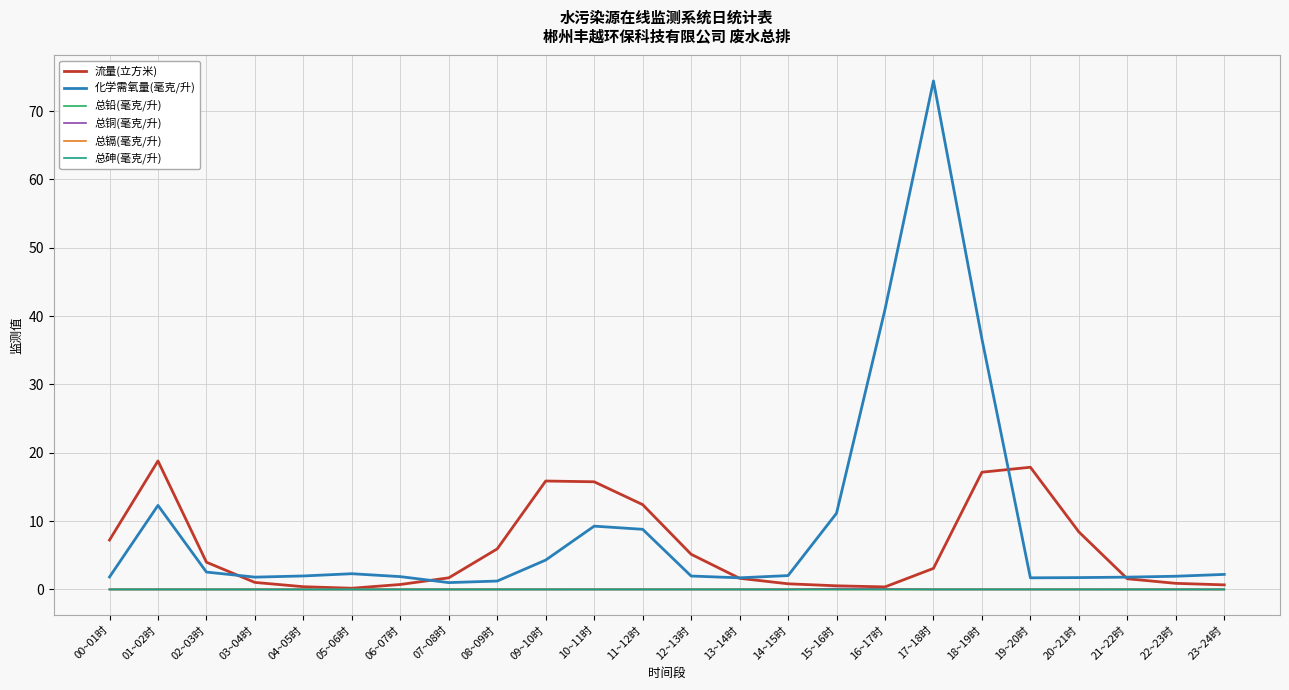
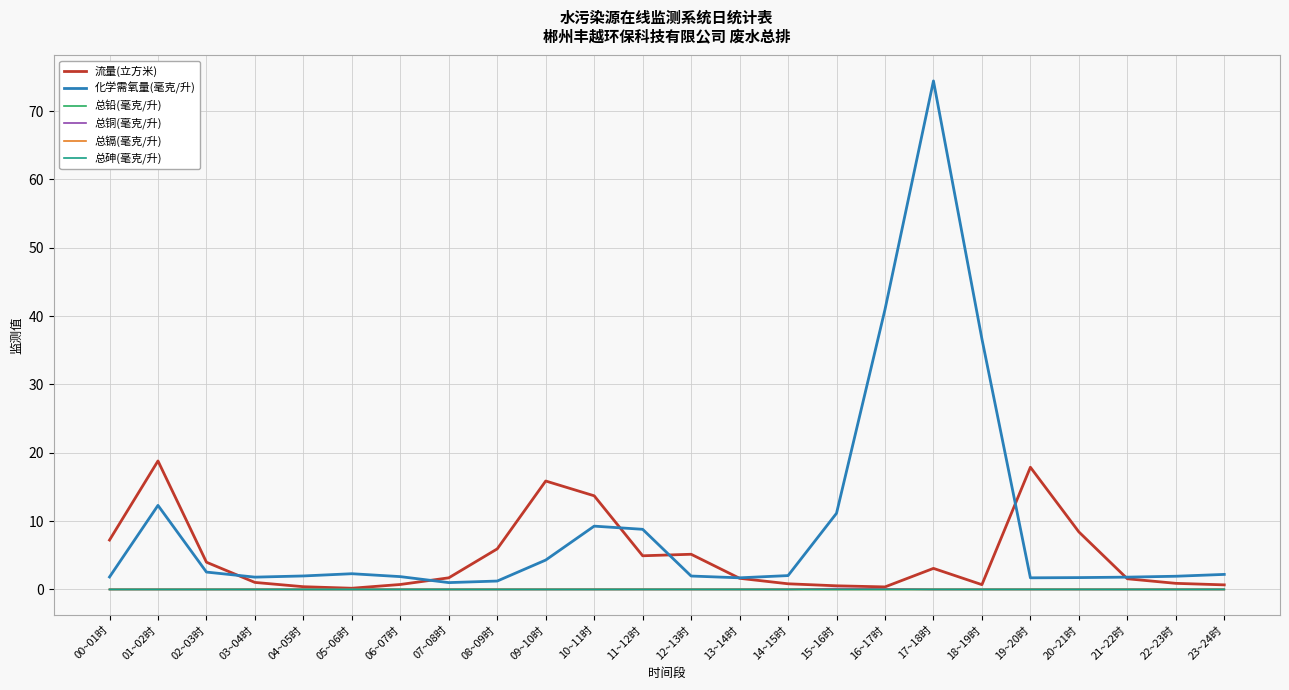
  {
    "流量(立方米)": {
      "00~01时": 7,
      "01~02时": 19,
      "02~03时": 4,
      "03~04时": 1,
      "04~05时": 0,
      "06~07时": 1,
      "07~08时": 2,
      "08~09时": 6,
      "09~10时": 16,
-     "10~11时": 16,
-     "11~12时": 12,
+     "10~11时": 14,
+     "11~12时": 5,
      "12~13时": 5,
      "14~15时": 1,
      "15~16时": 1,
      "17~18时": 3,
-     "18~19时": 17,
+     "18~19时": 1,
      "19~20时": 18,
      "20~21时": 8,
      "22~23时": 1,
      "23~24时": 1
    },
    "化学需氧量(毫克/升)": {
      "00~01时": 2,
      "01~02时": 12,
      "02~03时": 3,
      "03~04时": 2,
      "04~05时": 2,
      "05~06时": 2,
      "06~07时": 2,
      "07~08时": 1,
      "08~09时": 1,
      "09~10时": 4,
      "10~11时": 9,
      "11~12时": 9,
      "12~13时": 2,
      "14~15时": 2,
      "15~16时": 11,
      "16~17时": 41,
      "17~18时": 74,
      "18~19时": 37,
      "19~20时": 2,
      "20~21时": 2,
      "22~23时": 2,
      "23~24时": 2
    },
    "总砷(毫克/升)": {
      "00~01时": 0,
      "01~02时": 0,
      "02~03时": 0,
      "03~04时": 0,
      "04~05时": 0,
      "06~07时": 0,
      "07~08时": 0,
      "08~09时": 0,
      "09~10时": 0,
      "10~11时": 0,
      "11~12时": 0,
      "12~13时": 0,
      "13~14时": 0,
      "14~15时": 0,
      "15~16时": 0,
      "17~18时": 0,
      "18~19时": 0,
      "19~20时": 0,
      "20~21时": 0,
      "21~22时": 0,
      "22~23时": 0,
      "23~24时": 0
    }
  }
